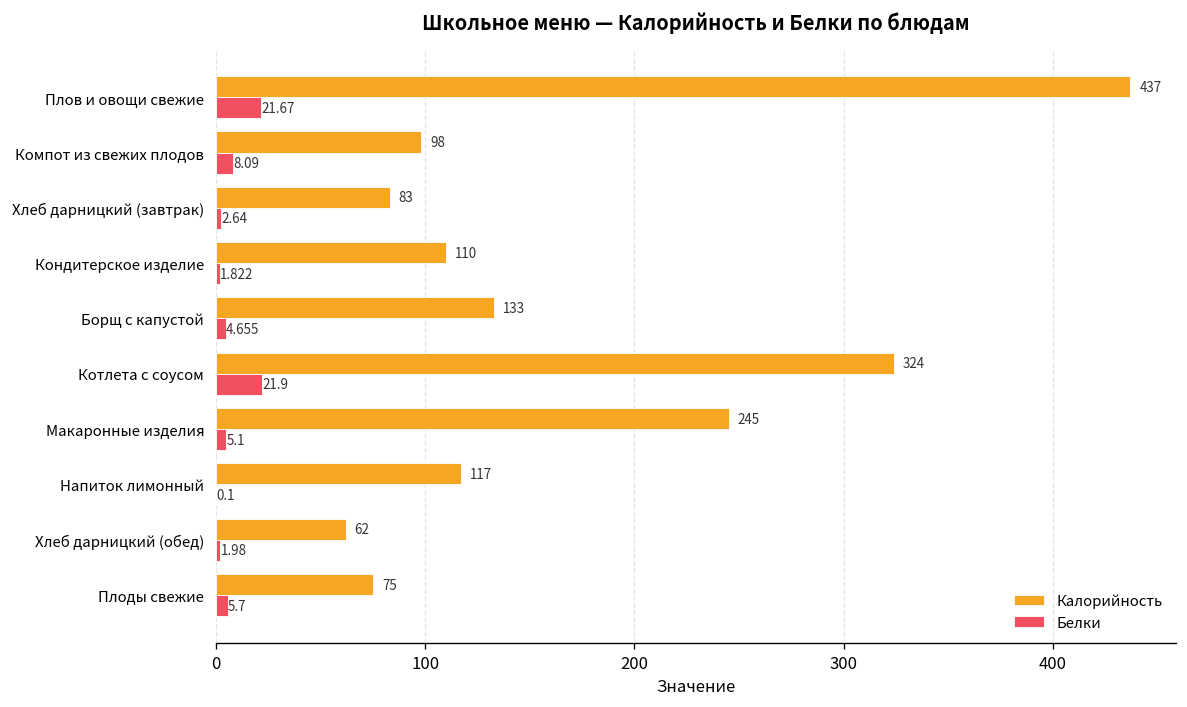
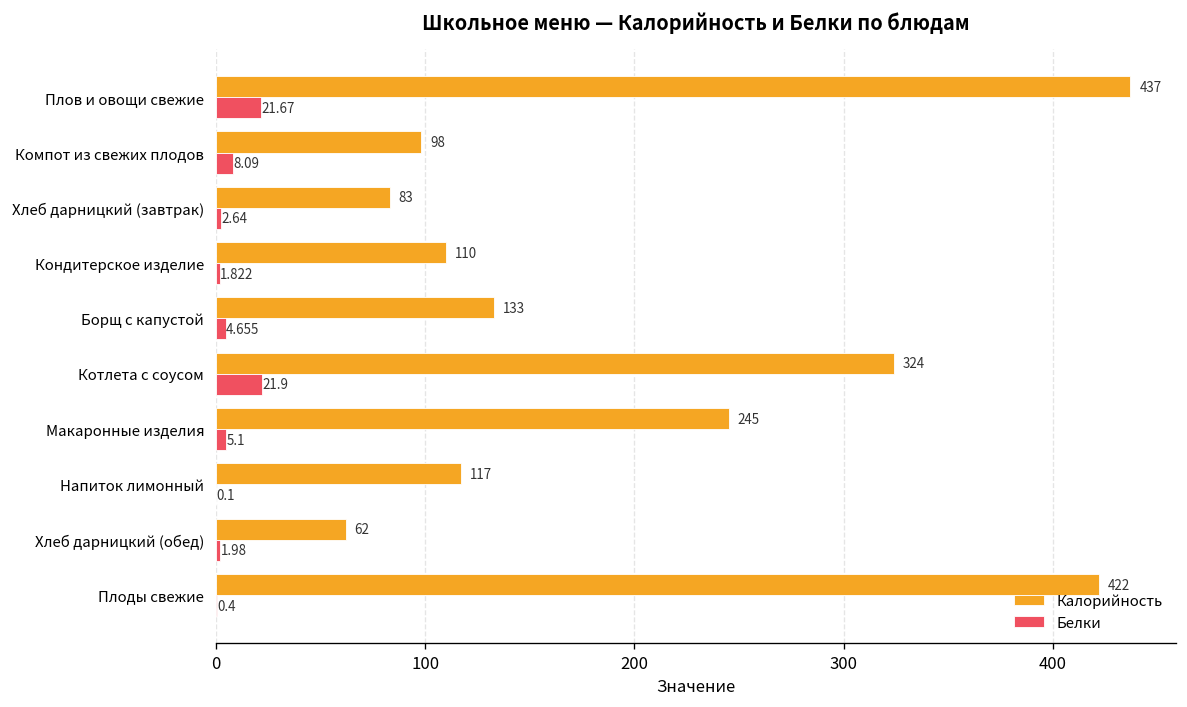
  {
    "Калорийность": {
      "Плов и овощи свежие": 437,
      "Компот из свежих плодов": 98,
      "Хлеб дарницкий (завтрак)": 83,
      "Кондитерское изделие": 110,
      "Борщ с капустой": 133,
      "Котлета с соусом": 324,
      "Макаронные изделия": 245,
      "Напиток лимонный": 117,
      "Хлеб дарницкий (обед)": 62,
-     "Плоды свежие": 75
+     "Плоды свежие": 422
    },
    "Белки": {
      "Плов и овощи свежие": 21.67,
      "Компот из свежих плодов": 8.09,
      "Хлеб дарницкий (завтрак)": 2.64,
      "Кондитерское изделие": 1.822,
      "Борщ с капустой": 4.655,
      "Котлета с соусом": 21.9,
      "Макаронные изделия": 5.1,
      "Напиток лимонный": 0.1,
      "Хлеб дарницкий (обед)": 1.98,
-     "Плоды свежие": 5.7
+     "Плоды свежие": 0.4
    }
  }
